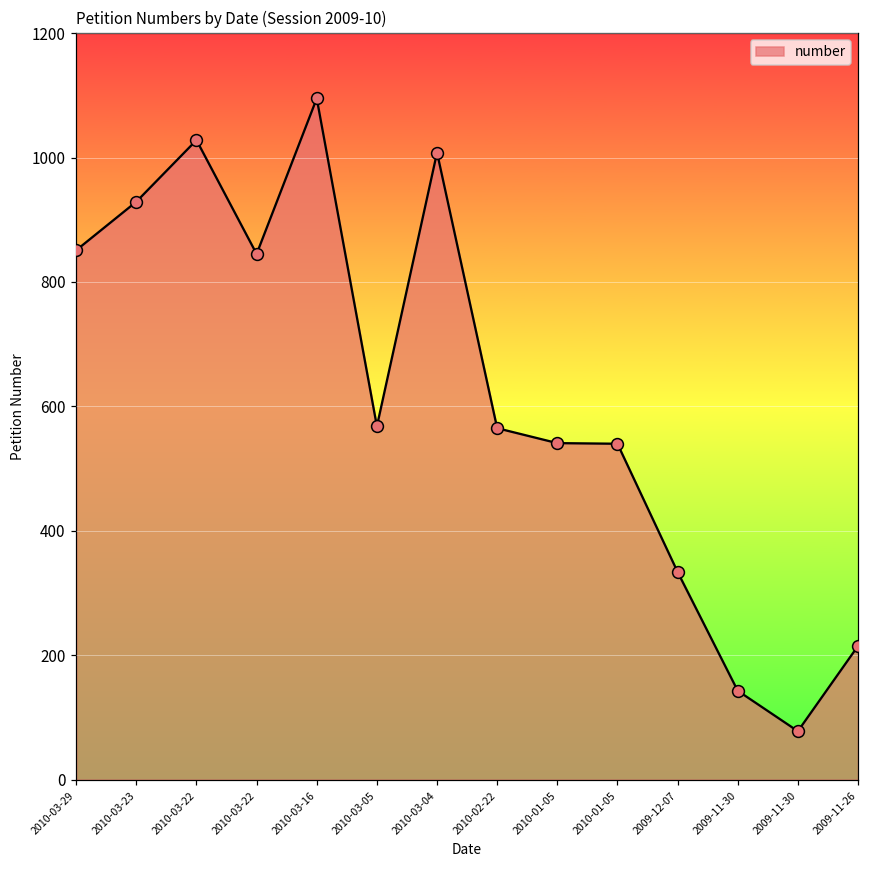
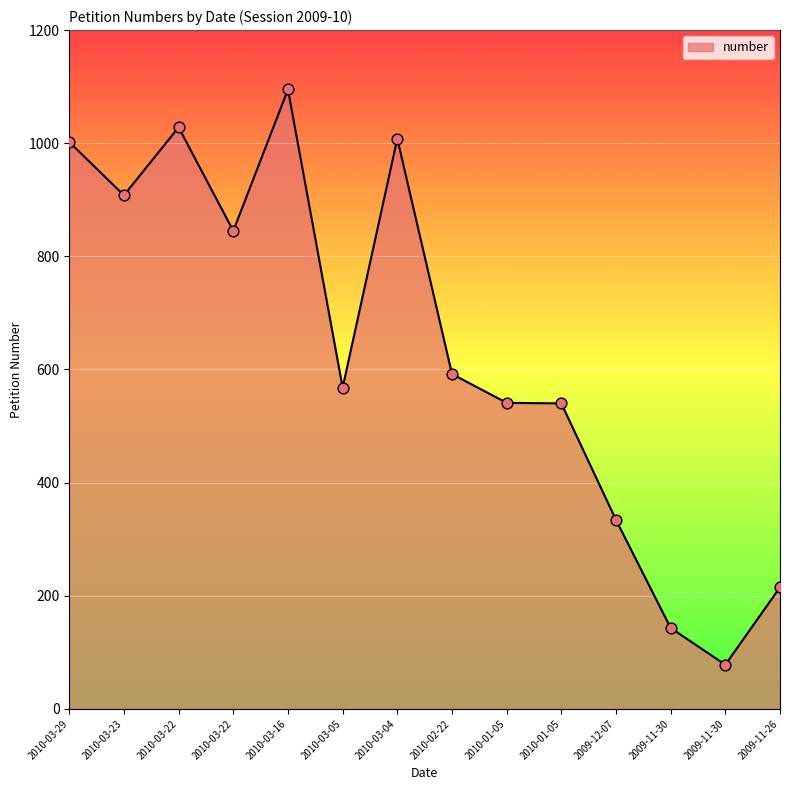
  {
-   "2010-03-29": 850,
-   "2010-03-23": 930,
+   "2010-03-29": 1000,
+   "2010-03-23": 910,
    "2010-03-16": 1100,
    "2010-03-05": 570,
    "2010-03-04": 1010,
-   "2010-02-22": 570,
+   "2010-02-22": 590,
    "2009-12-07": 330,
    "2009-11-26": 220
  }
